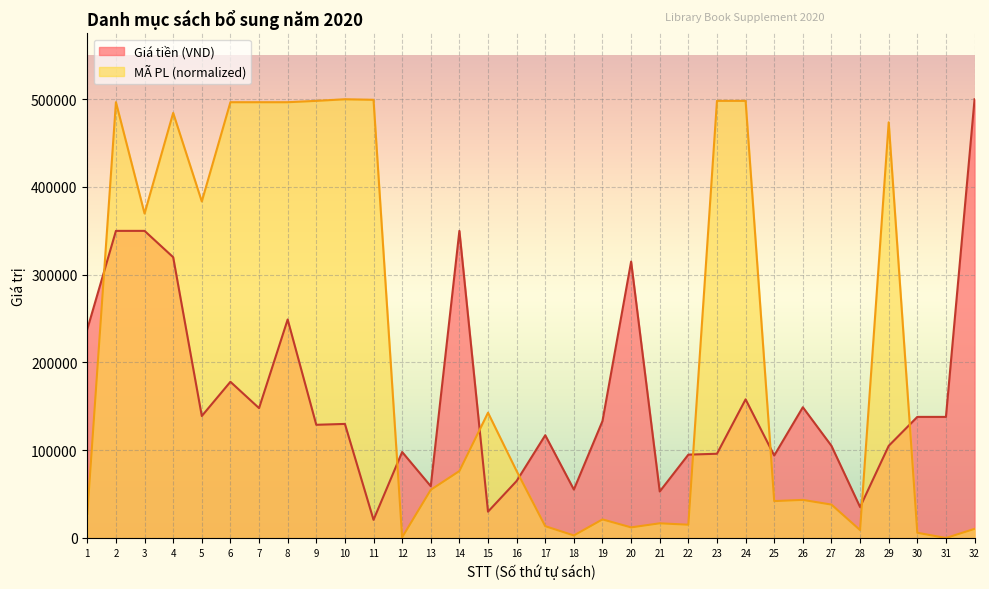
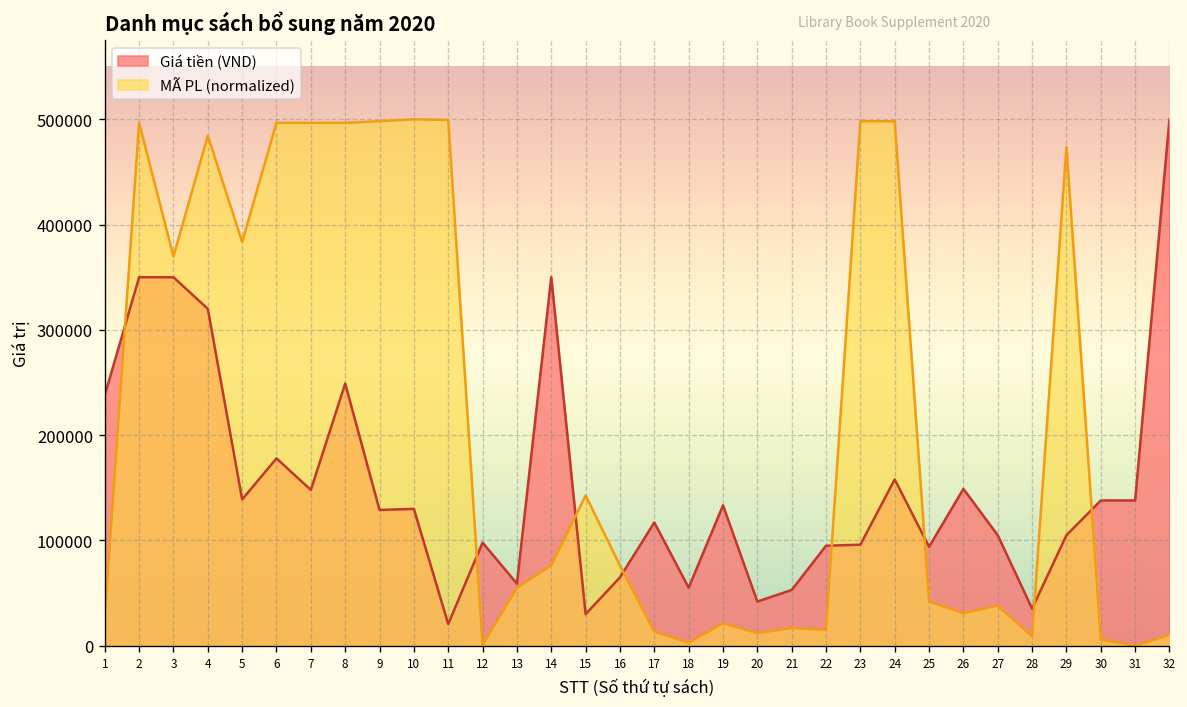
  {
    "Giá tiền (VND)": {
      "1": 240000,
      "2": 350000,
      "3": 350000,
      "4": 320000,
      "5": 140000,
      "6": 180000,
      "7": 150000,
      "8": 250000,
      "9": 130000,
      "10": 130000,
      "11": 20000,
      "12": 100000,
      "13": 60000,
      "14": 350000,
      "15": 30000,
      "16": 60000,
      "17": 120000,
      "18": 60000,
      "19": 130000,
-     "20": 310000,
+     "20": 40000,
      "21": 50000,
      "22": 100000,
      "23": 100000,
      "24": 160000,
      "25": 90000,
      "26": 150000,
      "27": 110000,
      "28": 40000,
      "29": 110000,
      "30": 140000,
      "31": 140000,
      "32": 500000
    },
    "MÃ PL (normalized)": {
      "1": 30000,
      "2": 500000,
      "3": 370000,
      "4": 480000,
      "5": 380000,
      "6": 500000,
      "7": 500000,
      "8": 500000,
      "9": 500000,
      "10": 500000,
      "11": 500000,
      "12": 0,
      "13": 50000,
      "14": 80000,
      "15": 140000,
      "16": 80000,
      "17": 10000,
      "18": 0,
      "19": 20000,
      "20": 10000,
      "21": 20000,
      "22": 20000,
      "23": 500000,
      "24": 500000,
      "25": 40000,
-     "26": 40000,
+     "26": 30000,
      "27": 40000,
      "28": 10000,
      "29": 470000,
      "30": 10000,
      "31": 0,
      "32": 10000
    }
  }
